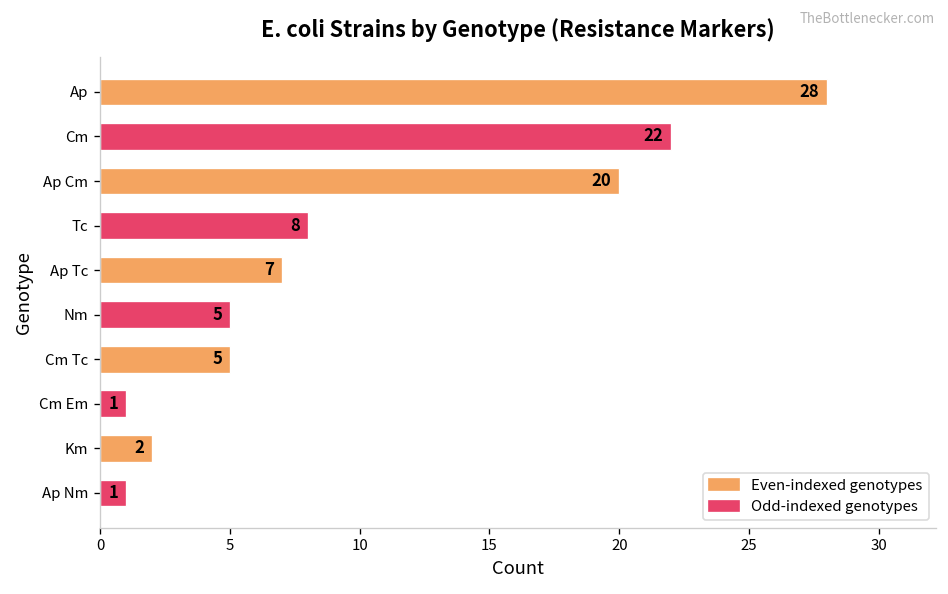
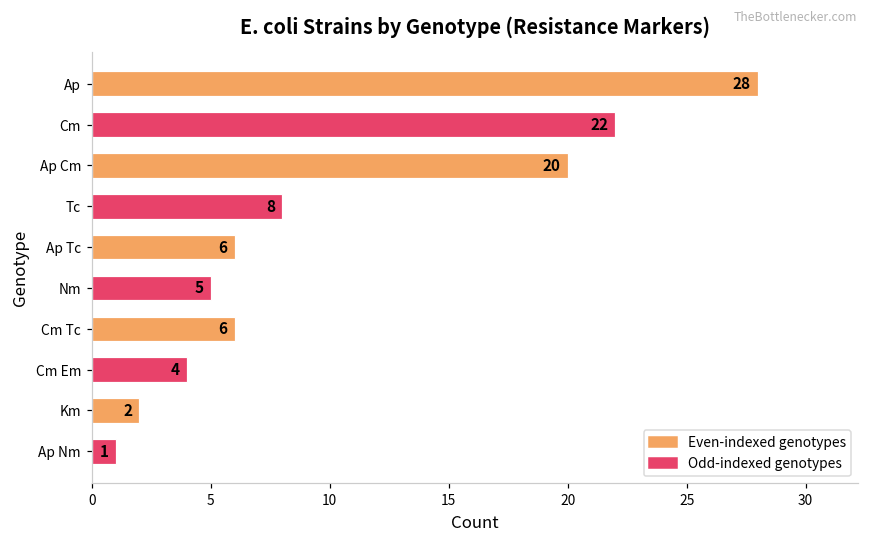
  {
    "Ap": 28,
    "Cm": 22,
    "Ap Cm": 20,
    "Tc": 8,
-   "Ap Tc": 7,
+   "Ap Tc": 6,
    "Nm": 5,
-   "Cm Tc": 5,
-   "Cm Em": 1,
+   "Cm Tc": 6,
+   "Cm Em": 4,
    "Km": 2,
    "Ap Nm": 1
  }
